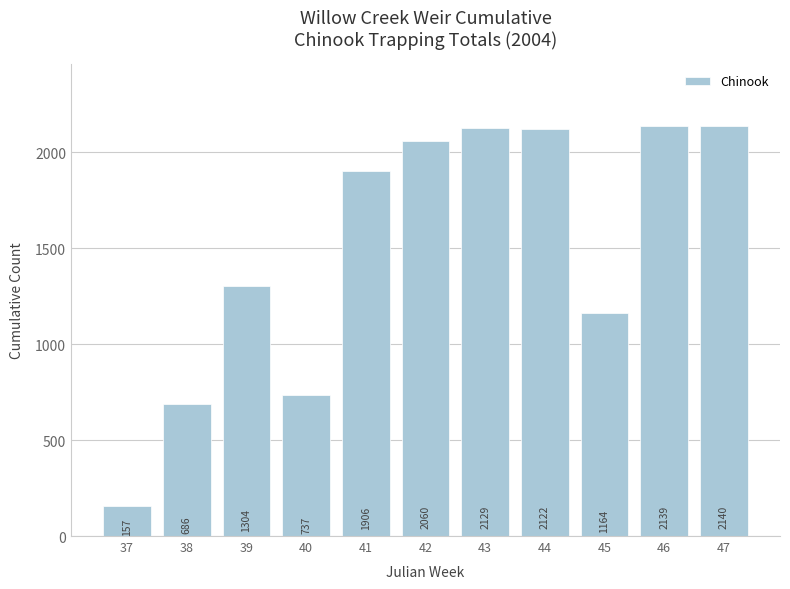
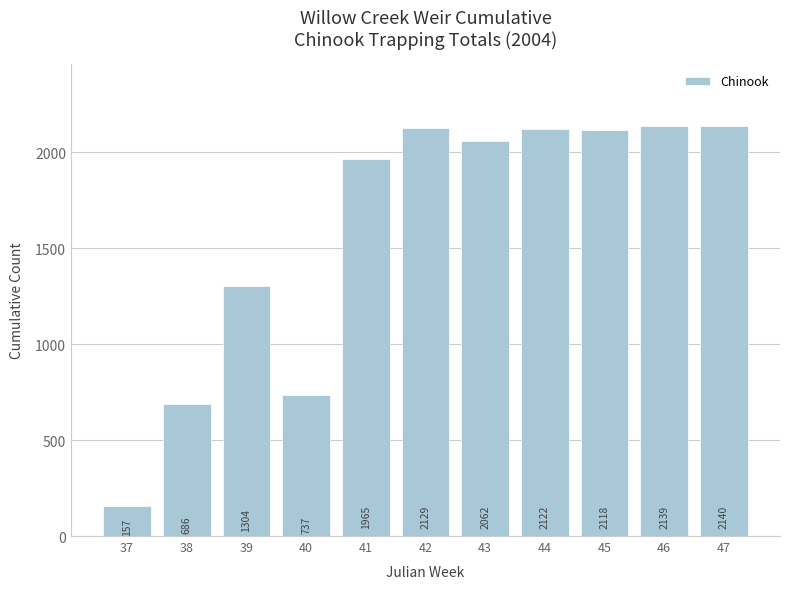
  {
    "37": 157,
    "38": 686,
    "39": 1304,
    "40": 737,
-   "41": 1906,
-   "42": 2060,
-   "43": 2129,
+   "41": 1965,
+   "42": 2129,
+   "43": 2062,
    "44": 2122,
-   "45": 1164,
+   "45": 2118,
    "46": 2139,
    "47": 2140
  }
